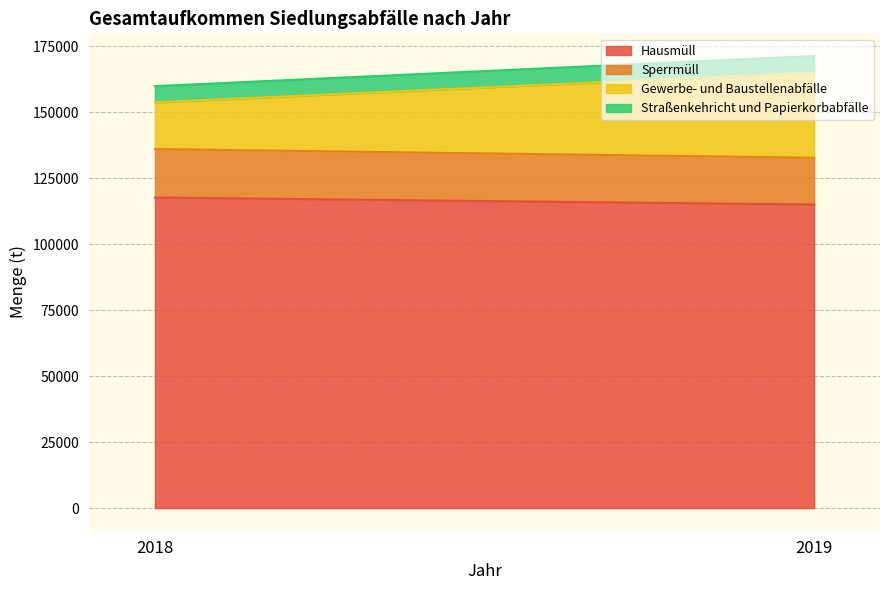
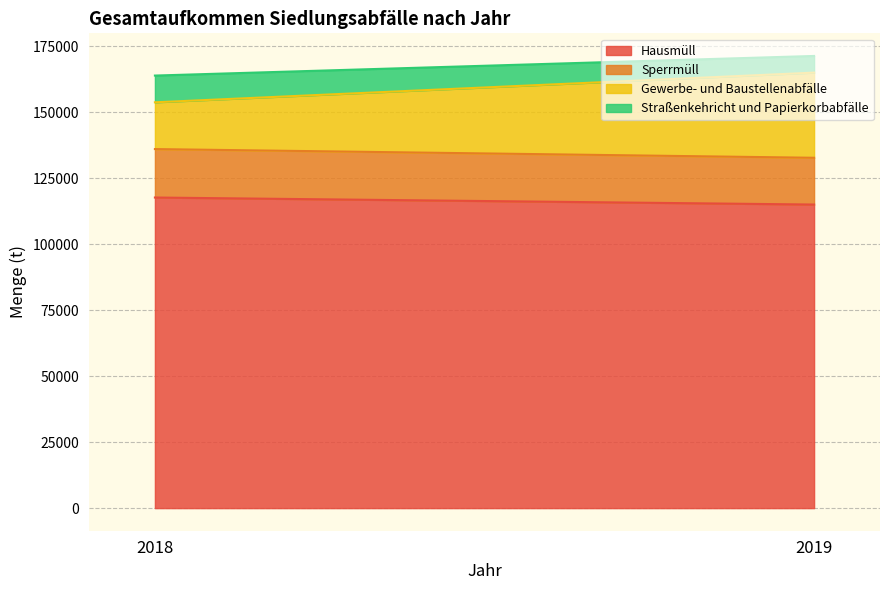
  {
    "Gewerbe- und Baustellenabfälle": {
      "2018": 18000
    },
    "Straßenkehricht und Papierkorbabfälle": {
-     "2018": 6000
+     "2018": 10000
    }
  }
